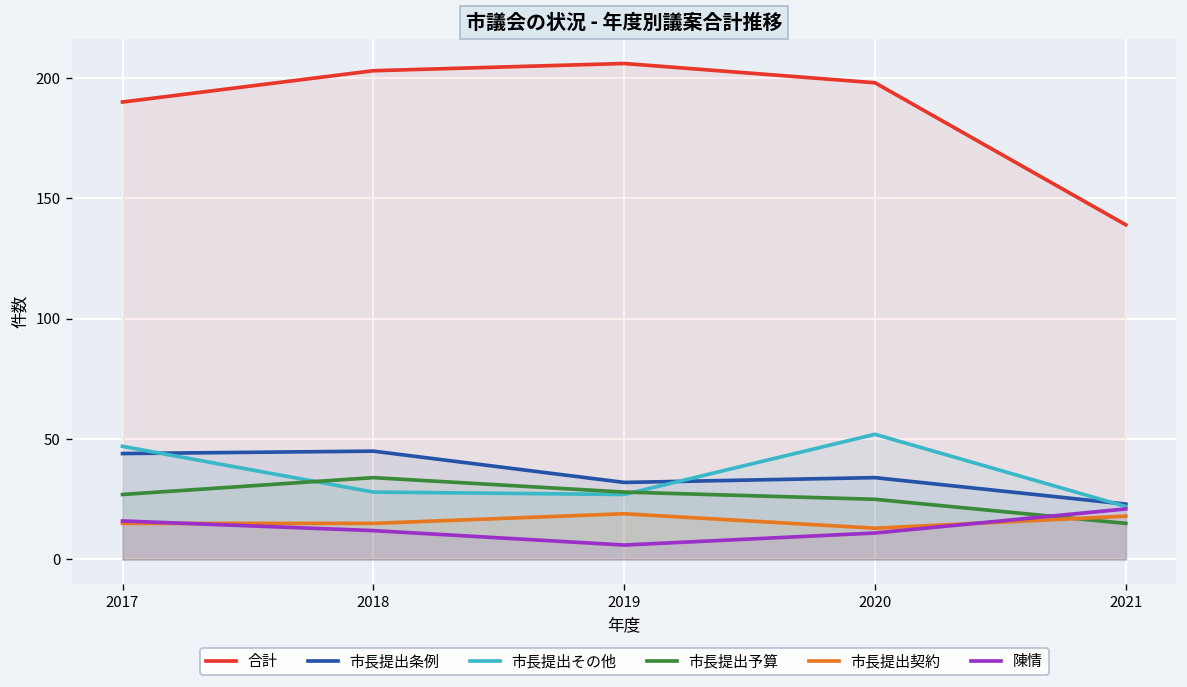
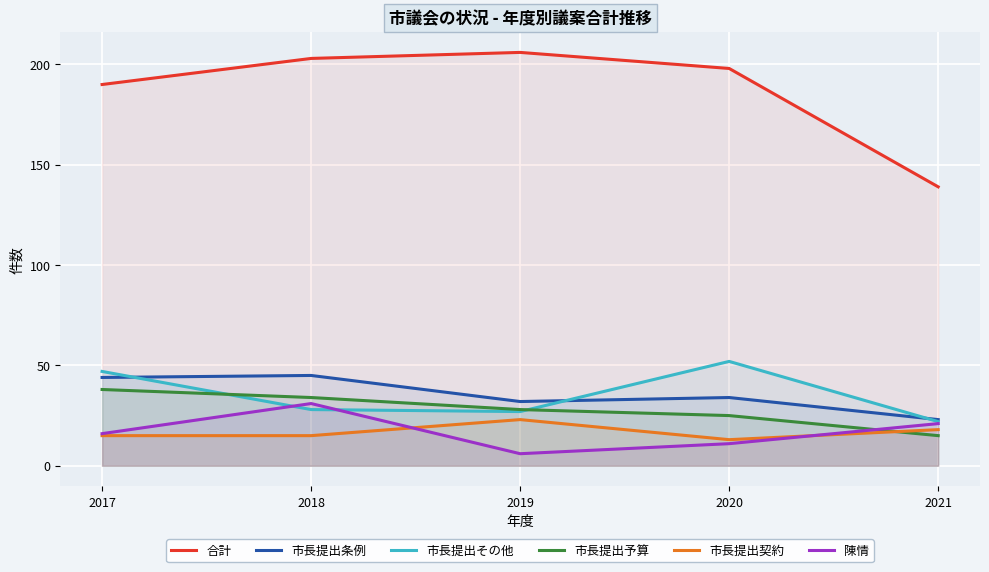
  {
    "合計": {
      "2017": 190,
      "2018": 203,
      "2019": 206,
      "2020": 198,
      "2021": 139
    },
    "市長提出条例": {
      "2017": 44,
      "2018": 45,
      "2019": 32,
      "2020": 34
    },
    "市長提出その他": {
      "2017": 47,
      "2018": 28,
      "2020": 52
    },
    "市長提出予算": {
-     "2017": 27,
+     "2017": 38,
      "2018": 34,
      "2020": 25,
      "2021": 15
    },
    "市長提出契約": {
      "2018": 15,
-     "2019": 19,
+     "2019": 23,
      "2020": 13,
      "2021": 18
    },
    "陳情": {
-     "2018": 12,
+     "2018": 31,
      "2019": 6,
      "2020": 11
    }
  }
